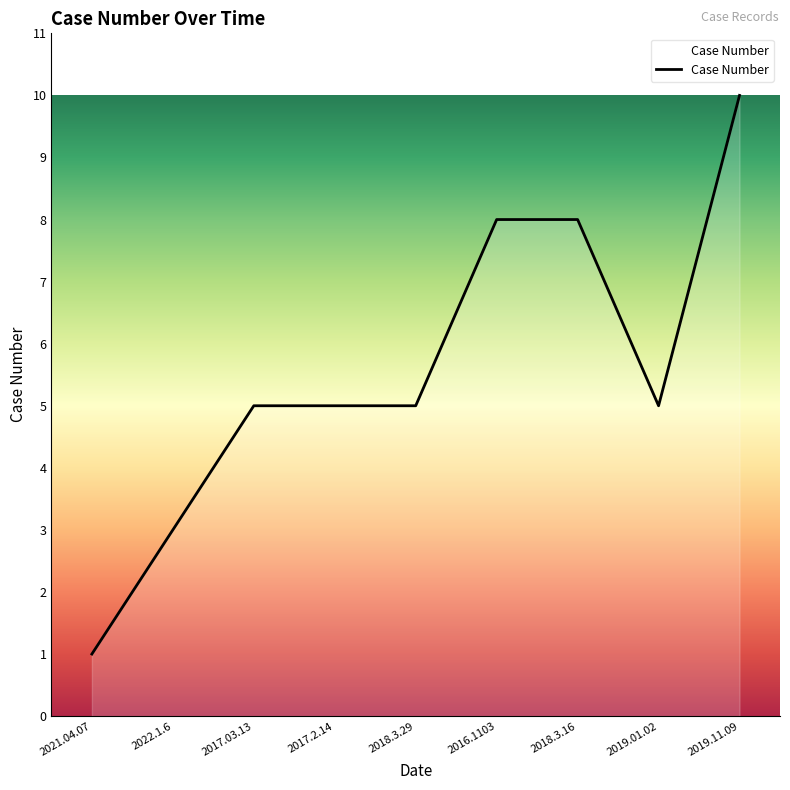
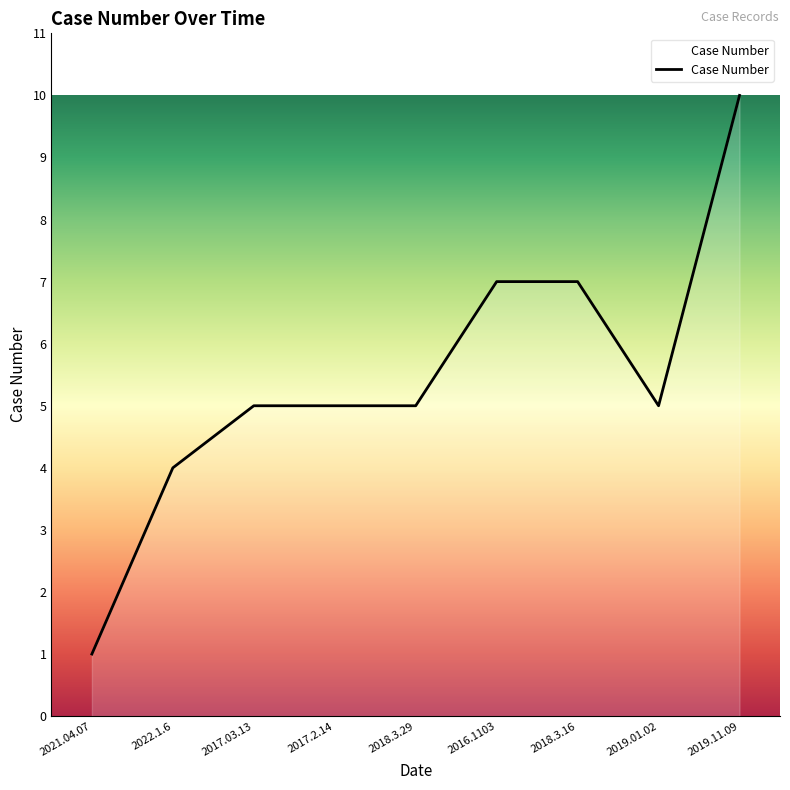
  {
    "2021.04.07": 1,
-   "2022.1.6": 3,
+   "2022.1.6": 4,
    "2017.03.13": 5,
    "2017.2.14": 5,
    "2018.3.29": 5,
-   "2016.1103": 8,
-   "2018.3.16": 8,
+   "2016.1103": 7,
+   "2018.3.16": 7,
    "2019.01.02": 5,
    "2019.11.09": 10
  }
